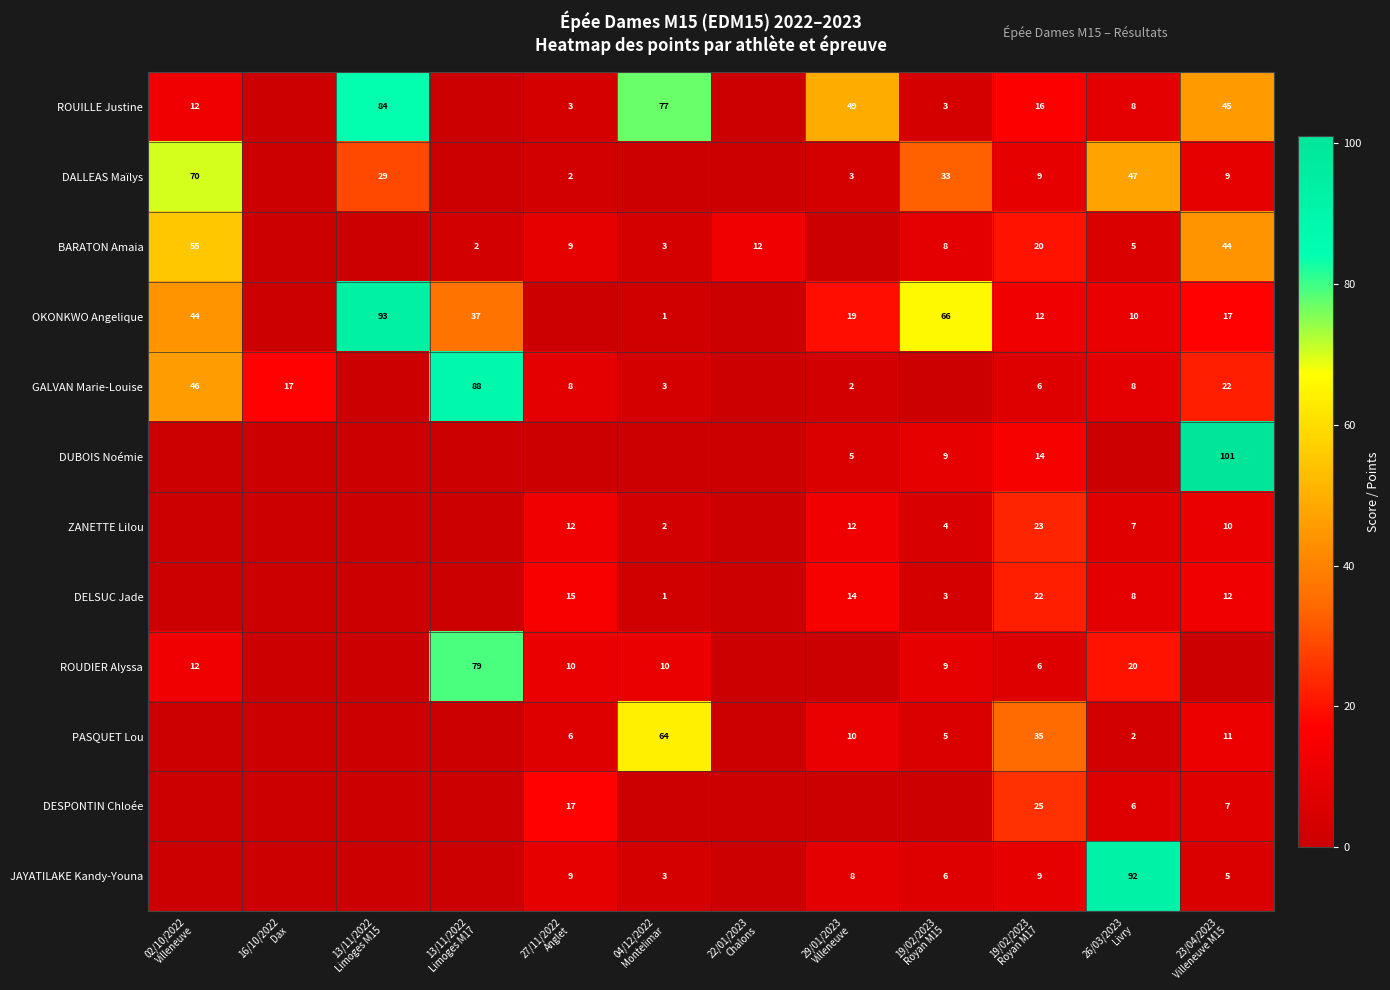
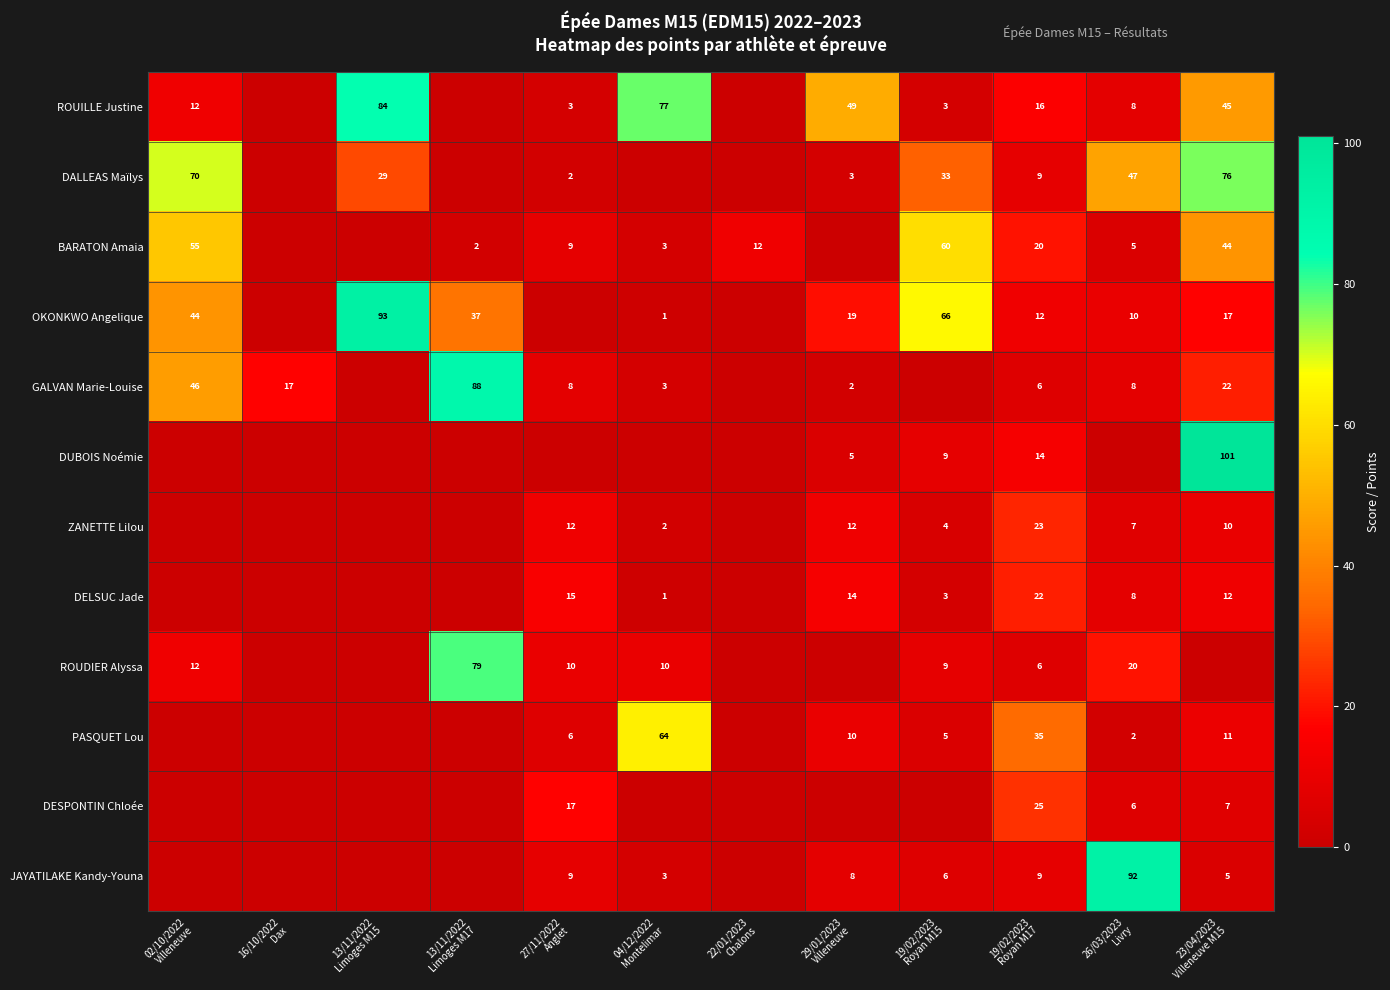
  {
    "ROUILLE Justine": {
      "02/10/2022 Villeneuve": 12,
      "13/11/2022 Limoges M15": 84,
      "27/11/2022 Anglet": 3,
      "04/12/2022 Montelimar": 77,
      "29/01/2023 Villeneuve": 49,
      "19/02/2023 Royan M15": 3,
      "19/02/2023 Royan M17": 16,
      "26/03/2023 Livry": 8,
      "23/04/2023 Villeneuve M15": 45
    },
    "DALLEAS Maïlys": {
      "02/10/2022 Villeneuve": 70,
      "13/11/2022 Limoges M15": 29,
      "27/11/2022 Anglet": 2,
      "29/01/2023 Villeneuve": 3,
      "19/02/2023 Royan M15": 33,
      "19/02/2023 Royan M17": 9,
      "26/03/2023 Livry": 47,
-     "23/04/2023 Villeneuve M15": 9
+     "23/04/2023 Villeneuve M15": 76
    },
    "BARATON Amaia": {
      "02/10/2022 Villeneuve": 55,
      "13/11/2022 Limoges M17": 2,
      "27/11/2022 Anglet": 9,
      "04/12/2022 Montelimar": 3,
      "22/01/2023 Chalons": 12,
-     "19/02/2023 Royan M15": 8,
+     "19/02/2023 Royan M15": 60,
      "19/02/2023 Royan M17": 20,
      "26/03/2023 Livry": 5,
      "23/04/2023 Villeneuve M15": 44
    },
    "OKONKWO Angelique": {
      "02/10/2022 Villeneuve": 44,
      "13/11/2022 Limoges M15": 93,
      "13/11/2022 Limoges M17": 37,
      "04/12/2022 Montelimar": 1,
      "29/01/2023 Villeneuve": 19,
      "19/02/2023 Royan M15": 66,
      "19/02/2023 Royan M17": 12,
      "26/03/2023 Livry": 10,
      "23/04/2023 Villeneuve M15": 17
    },
    "GALVAN Marie-Louise": {
      "02/10/2022 Villeneuve": 46,
      "16/10/2022 Dax": 17,
      "13/11/2022 Limoges M17": 88,
      "27/11/2022 Anglet": 8,
      "04/12/2022 Montelimar": 3,
      "29/01/2023 Villeneuve": 2,
      "19/02/2023 Royan M17": 6,
      "26/03/2023 Livry": 8,
      "23/04/2023 Villeneuve M15": 22
    },
    "DUBOIS Noémie": {
      "29/01/2023 Villeneuve": 5,
      "19/02/2023 Royan M15": 9,
      "19/02/2023 Royan M17": 14,
      "23/04/2023 Villeneuve M15": 101
    },
    "ZANETTE Lilou": {
      "27/11/2022 Anglet": 12,
      "04/12/2022 Montelimar": 2,
      "29/01/2023 Villeneuve": 12,
      "19/02/2023 Royan M15": 4,
      "19/02/2023 Royan M17": 23,
      "26/03/2023 Livry": 7,
      "23/04/2023 Villeneuve M15": 10
    },
    "DELSUC Jade": {
      "27/11/2022 Anglet": 15,
      "04/12/2022 Montelimar": 1,
      "29/01/2023 Villeneuve": 14,
      "19/02/2023 Royan M15": 3,
      "19/02/2023 Royan M17": 22,
      "26/03/2023 Livry": 8,
      "23/04/2023 Villeneuve M15": 12
    },
    "ROUDIER Alyssa": {
      "02/10/2022 Villeneuve": 12,
      "13/11/2022 Limoges M17": 79,
      "27/11/2022 Anglet": 10,
      "04/12/2022 Montelimar": 10,
      "19/02/2023 Royan M15": 9,
      "19/02/2023 Royan M17": 6,
      "26/03/2023 Livry": 20
    },
    "PASQUET Lou": {
      "27/11/2022 Anglet": 6,
      "04/12/2022 Montelimar": 64,
      "29/01/2023 Villeneuve": 10,
      "19/02/2023 Royan M15": 5,
      "19/02/2023 Royan M17": 35,
      "26/03/2023 Livry": 2,
      "23/04/2023 Villeneuve M15": 11
    },
    "DESPONTIN Chloée": {
      "27/11/2022 Anglet": 17,
      "19/02/2023 Royan M17": 25,
      "26/03/2023 Livry": 6,
      "23/04/2023 Villeneuve M15": 7
    },
    "JAYATILAKE Kandy-Youna": {
      "27/11/2022 Anglet": 9,
      "04/12/2022 Montelimar": 3,
      "29/01/2023 Villeneuve": 8,
      "19/02/2023 Royan M15": 6,
      "19/02/2023 Royan M17": 9,
      "26/03/2023 Livry": 92,
      "23/04/2023 Villeneuve M15": 5
    }
  }
